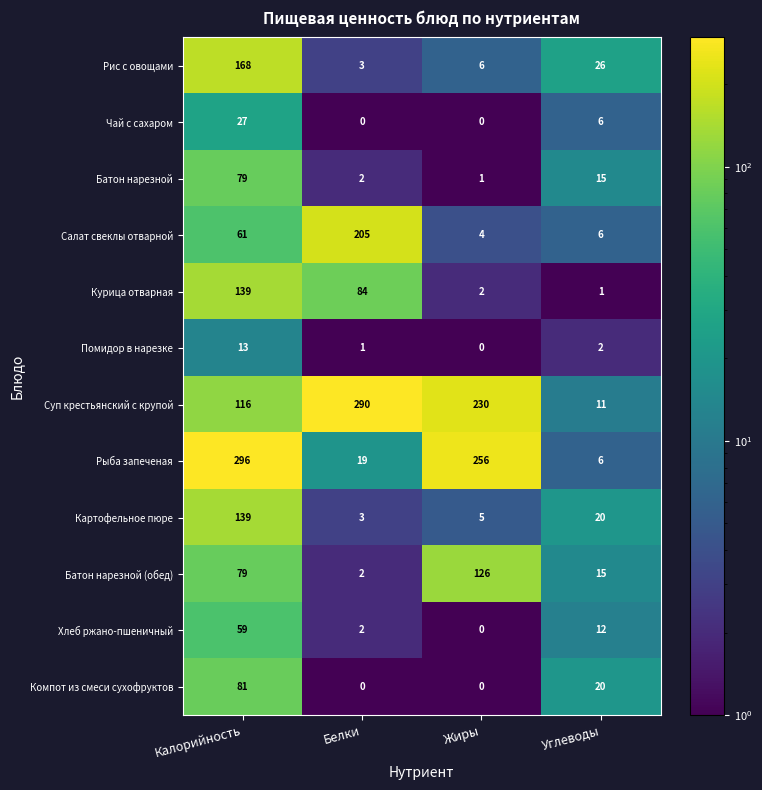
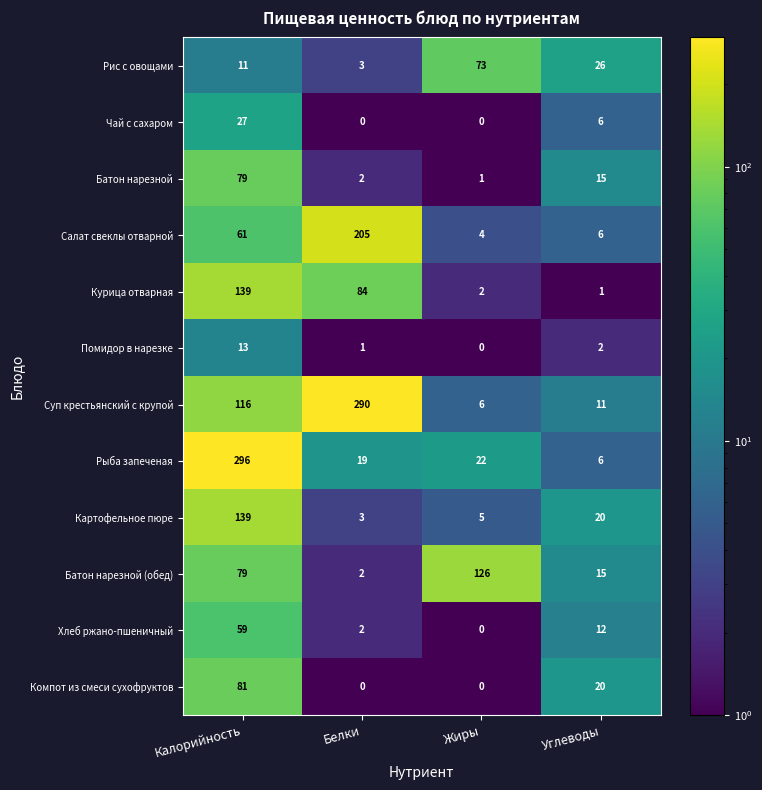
  {
    "Рис с овощами": {
-     "Калорийность": 168,
+     "Калорийность": 11,
      "Белки": 3,
-     "Жиры": 6,
+     "Жиры": 73,
      "Углеводы": 26
    },
    "Чай с сахаром": {
      "Калорийность": 27,
      "Белки": 0,
      "Жиры": 0,
      "Углеводы": 6
    },
    "Батон нарезной": {
      "Калорийность": 79,
      "Белки": 2,
      "Жиры": 1,
      "Углеводы": 15
    },
    "Салат свеклы отварной": {
      "Калорийность": 61,
      "Белки": 205,
      "Жиры": 4,
      "Углеводы": 6
    },
    "Курица отварная": {
      "Калорийность": 139,
      "Белки": 84,
      "Жиры": 2,
      "Углеводы": 1
    },
    "Помидор в нарезке": {
      "Калорийность": 13,
      "Белки": 1,
      "Жиры": 0,
      "Углеводы": 2
    },
    "Суп крестьянский с крупой": {
      "Калорийность": 116,
      "Белки": 290,
-     "Жиры": 230,
+     "Жиры": 6,
      "Углеводы": 11
    },
    "Рыба запеченая": {
      "Калорийность": 296,
      "Белки": 19,
-     "Жиры": 256,
+     "Жиры": 22,
      "Углеводы": 6
    },
    "Картофельное пюре": {
      "Калорийность": 139,
      "Белки": 3,
      "Жиры": 5,
      "Углеводы": 20
    },
    "Батон нарезной (обед)": {
      "Калорийность": 79,
      "Белки": 2,
      "Жиры": 126,
      "Углеводы": 15
    },
    "Хлеб ржано-пшеничный": {
      "Калорийность": 59,
      "Белки": 2,
      "Жиры": 0,
      "Углеводы": 12
    },
    "Компот из смеси сухофруктов": {
      "Калорийность": 81,
      "Белки": 0,
      "Жиры": 0,
      "Углеводы": 20
    }
  }
